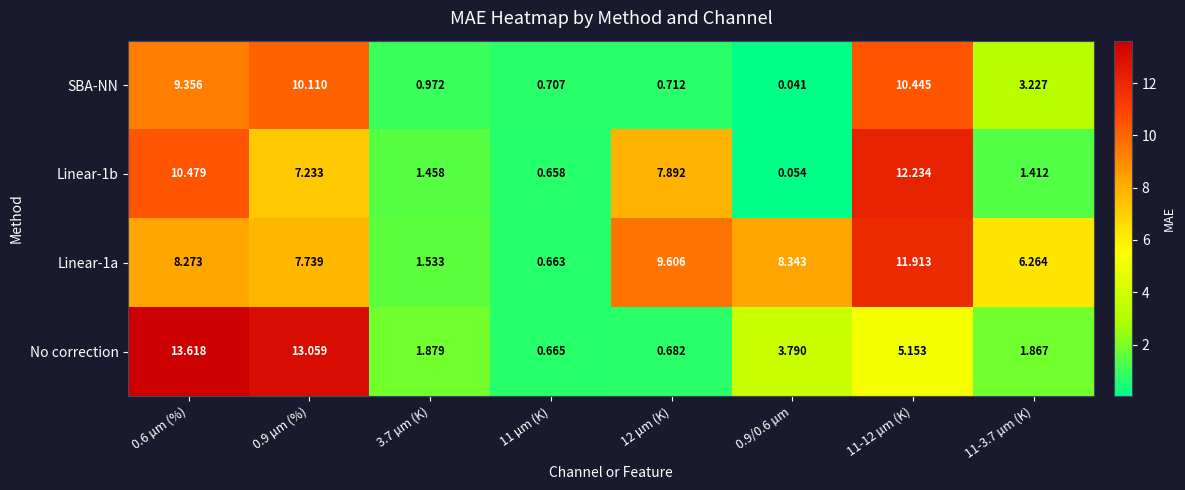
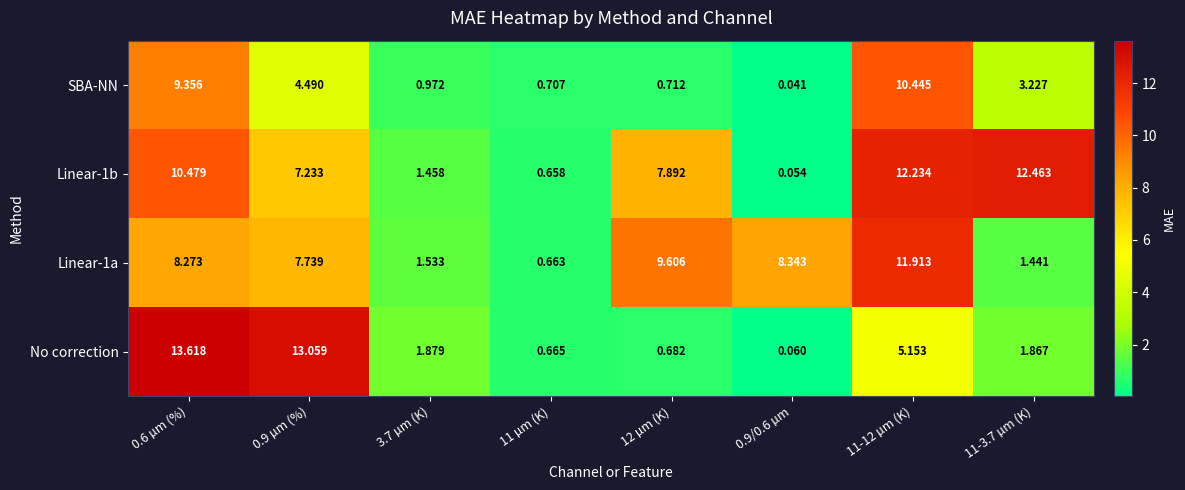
  {
    "SBA-NN": {
      "0.6 µm (%)": 9.356,
-     "0.9 µm (%)": 10.110,
+     "0.9 µm (%)": 4.490,
      "3.7 µm (K)": 0.972,
      "11 µm (K)": 0.707,
      "12 µm (K)": 0.712,
      "0.9/0.6 µm": 0.041,
      "11-12 µm (K)": 10.445,
      "11-3.7 µm (K)": 3.227
    },
    "Linear-1b": {
      "0.6 µm (%)": 10.479,
      "0.9 µm (%)": 7.233,
      "3.7 µm (K)": 1.458,
      "11 µm (K)": 0.658,
      "12 µm (K)": 7.892,
      "0.9/0.6 µm": 0.054,
      "11-12 µm (K)": 12.234,
-     "11-3.7 µm (K)": 1.412
+     "11-3.7 µm (K)": 12.463
    },
    "Linear-1a": {
      "0.6 µm (%)": 8.273,
      "0.9 µm (%)": 7.739,
      "3.7 µm (K)": 1.533,
      "11 µm (K)": 0.663,
      "12 µm (K)": 9.606,
      "0.9/0.6 µm": 8.343,
      "11-12 µm (K)": 11.913,
-     "11-3.7 µm (K)": 6.264
+     "11-3.7 µm (K)": 1.441
    },
    "No correction": {
      "0.6 µm (%)": 13.618,
      "0.9 µm (%)": 13.059,
      "3.7 µm (K)": 1.879,
      "11 µm (K)": 0.665,
      "12 µm (K)": 0.682,
-     "0.9/0.6 µm": 3.790,
+     "0.9/0.6 µm": 0.060,
      "11-12 µm (K)": 5.153,
      "11-3.7 µm (K)": 1.867
    }
  }
